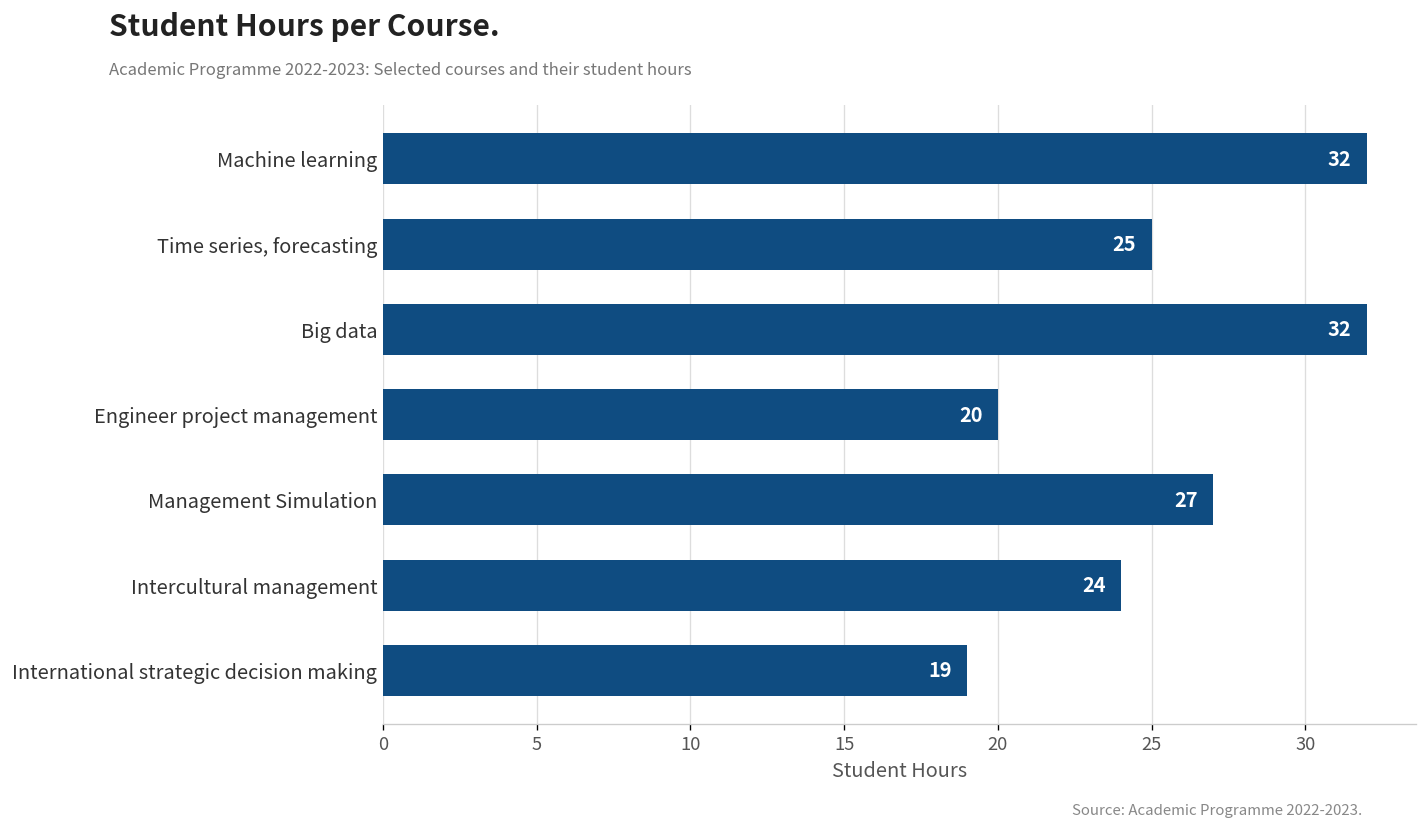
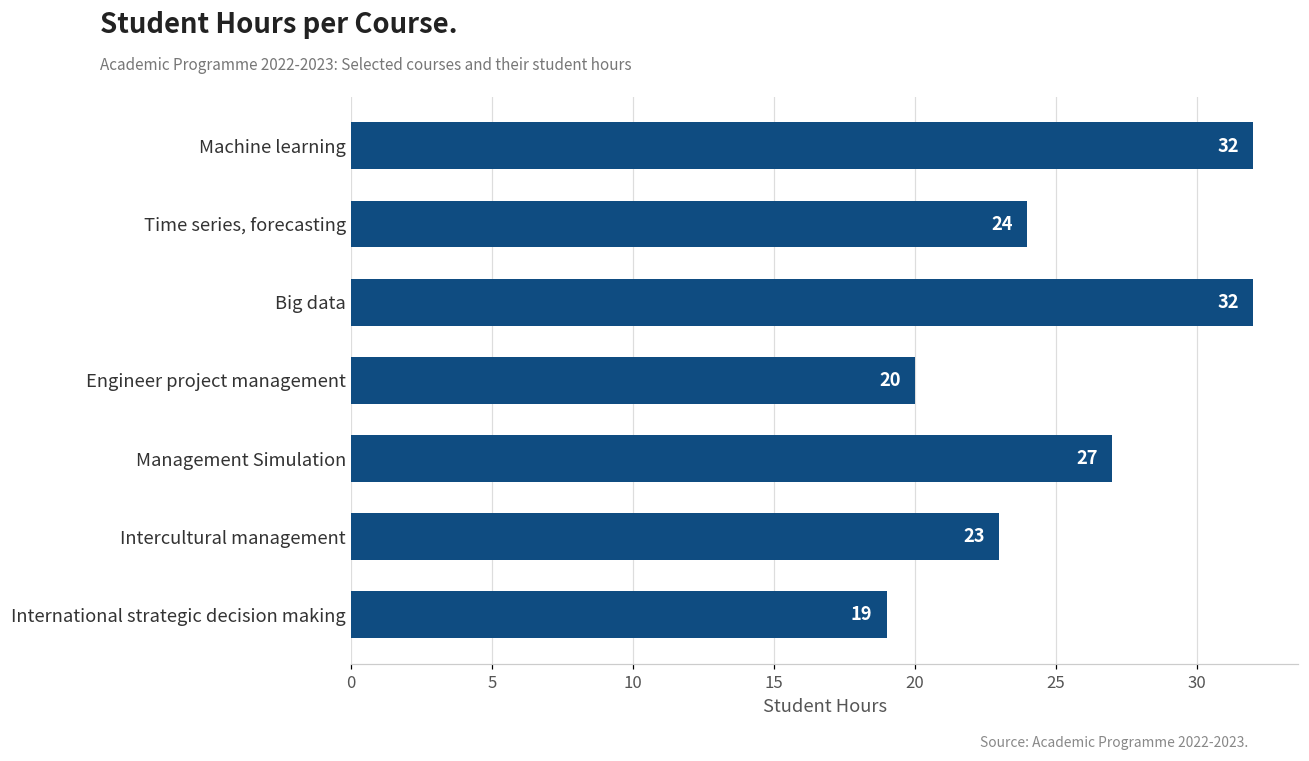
  {
    "Machine learning": 32,
-   "Time series, forecasting": 25,
+   "Time series, forecasting": 24,
    "Big data": 32,
    "Engineer project management": 20,
    "Management Simulation": 27,
-   "Intercultural management": 24,
+   "Intercultural management": 23,
    "International strategic decision making": 19
  }
